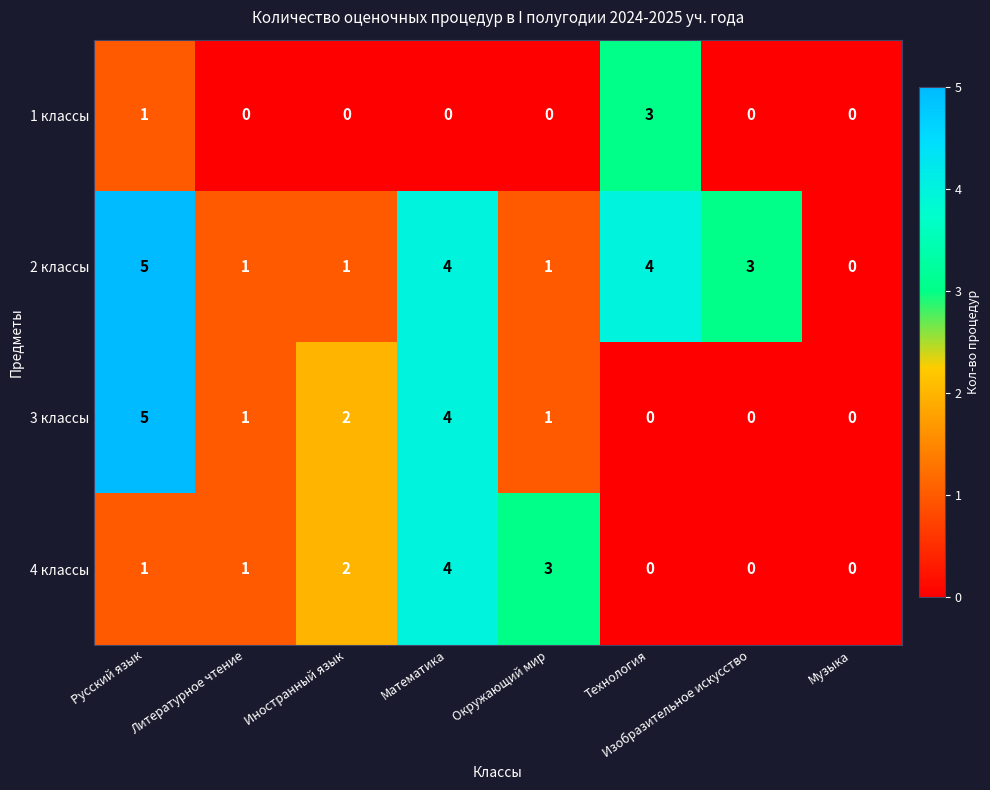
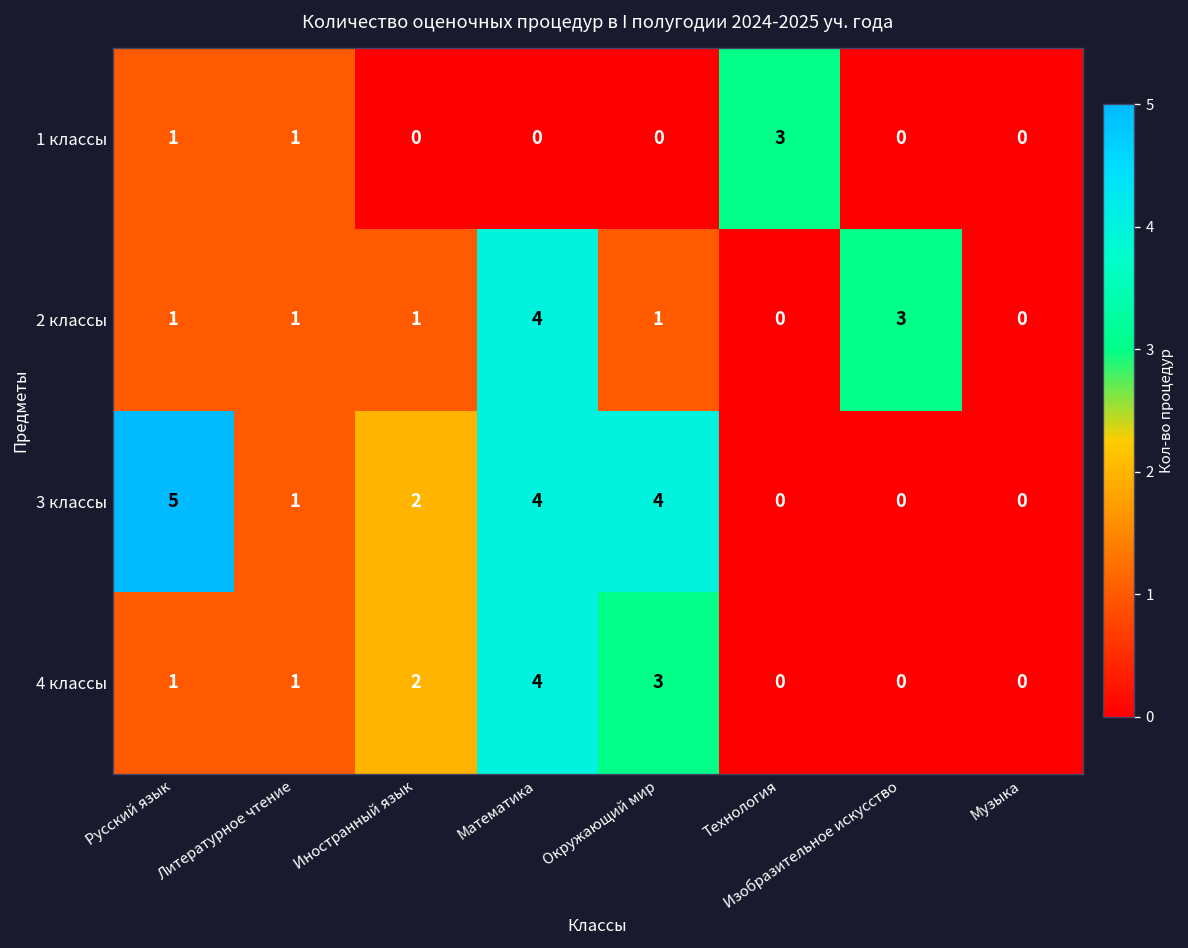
  {
    "1 классы": {
      "Русский язык": 1,
-     "Литературное чтение": 0,
+     "Литературное чтение": 1,
      "Иностранный язык": 0,
      "Математика": 0,
      "Окружающий мир": 0,
      "Технология": 3,
      "Изобразительное искусство": 0,
      "Музыка": 0
    },
    "2 классы": {
-     "Русский язык": 5,
+     "Русский язык": 1,
      "Литературное чтение": 1,
      "Иностранный язык": 1,
      "Математика": 4,
      "Окружающий мир": 1,
-     "Технология": 4,
+     "Технология": 0,
      "Изобразительное искусство": 3,
      "Музыка": 0
    },
    "3 классы": {
      "Русский язык": 5,
      "Литературное чтение": 1,
      "Иностранный язык": 2,
      "Математика": 4,
-     "Окружающий мир": 1,
+     "Окружающий мир": 4,
      "Технология": 0,
      "Изобразительное искусство": 0,
      "Музыка": 0
    },
    "4 классы": {
      "Русский язык": 1,
      "Литературное чтение": 1,
      "Иностранный язык": 2,
      "Математика": 4,
      "Окружающий мир": 3,
      "Технология": 0,
      "Изобразительное искусство": 0,
      "Музыка": 0
    }
  }
